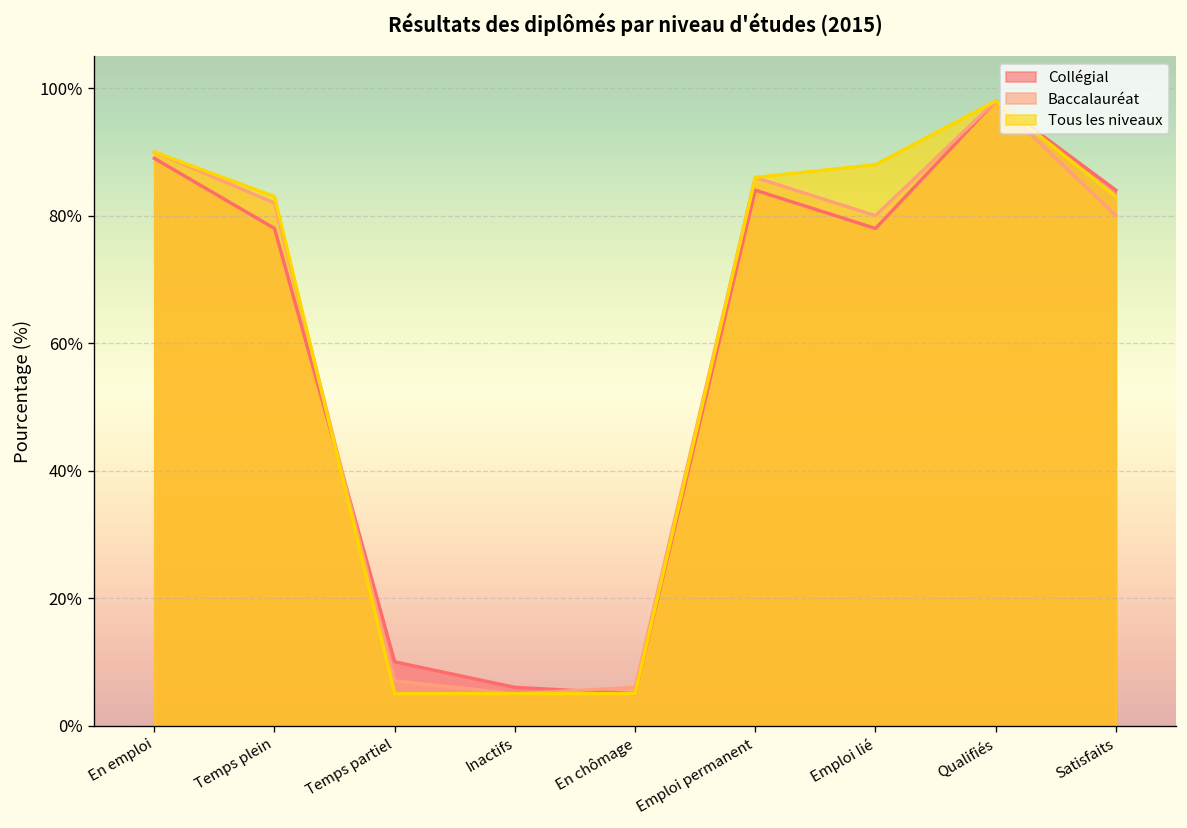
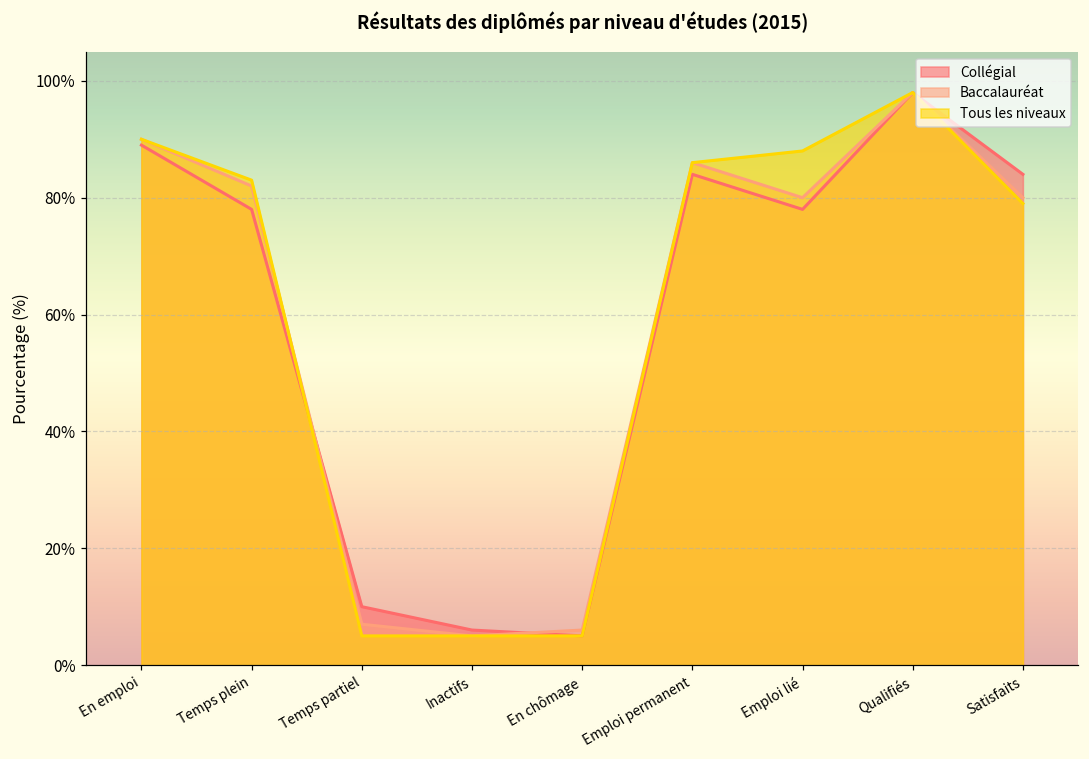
  {
    "Tous les niveaux": {
      "Temps plein": "83%",
      "Temps partiel": "5%",
      "Emploi lié": "88%",
-     "Satisfaits": "83%"
+     "Satisfaits": "79%"
    }
  }
